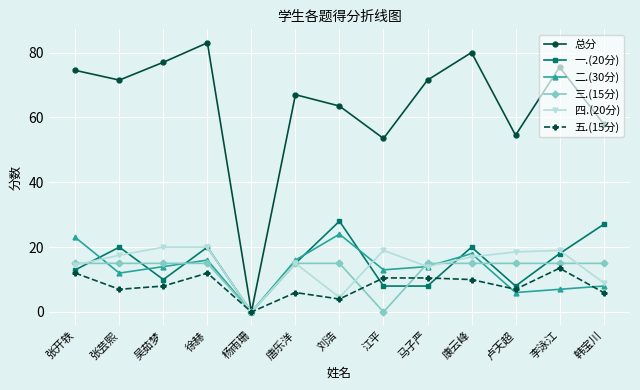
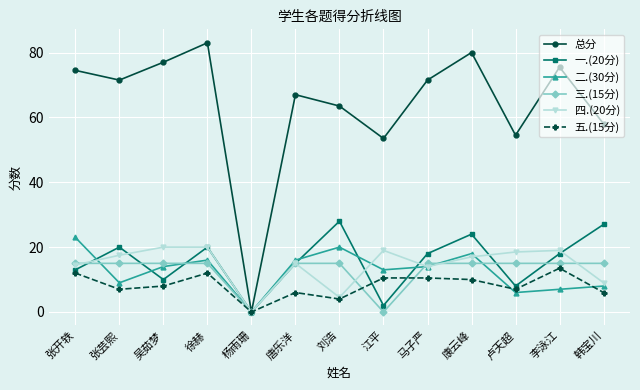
  {
    "一.(20分)": {
      "张开轶": 13,
      "张芸熙": 20,
      "吴茹梦": 10,
      "刘浩": 28,
-     "江平": 8,
-     "马子严": 8,
-     "康云峰": 20,
+     "江平": 2,
+     "马子严": 18,
+     "康云峰": 24,
      "卢天超": 8,
      "李泳江": 18,
      "韩宝川": 27
    },
    "二.(30分)": {
      "张开轶": 23,
-     "张芸熙": 12,
+     "张芸熙": 9,
      "吴茹梦": 14,
      "徐赫": 16,
      "唐乐洋": 16,
-     "刘浩": 24,
+     "刘浩": 20,
      "江平": 13,
      "康云峰": 18,
      "卢天超": 6,
      "李泳江": 7,
      "韩宝川": 8
    }
  }
